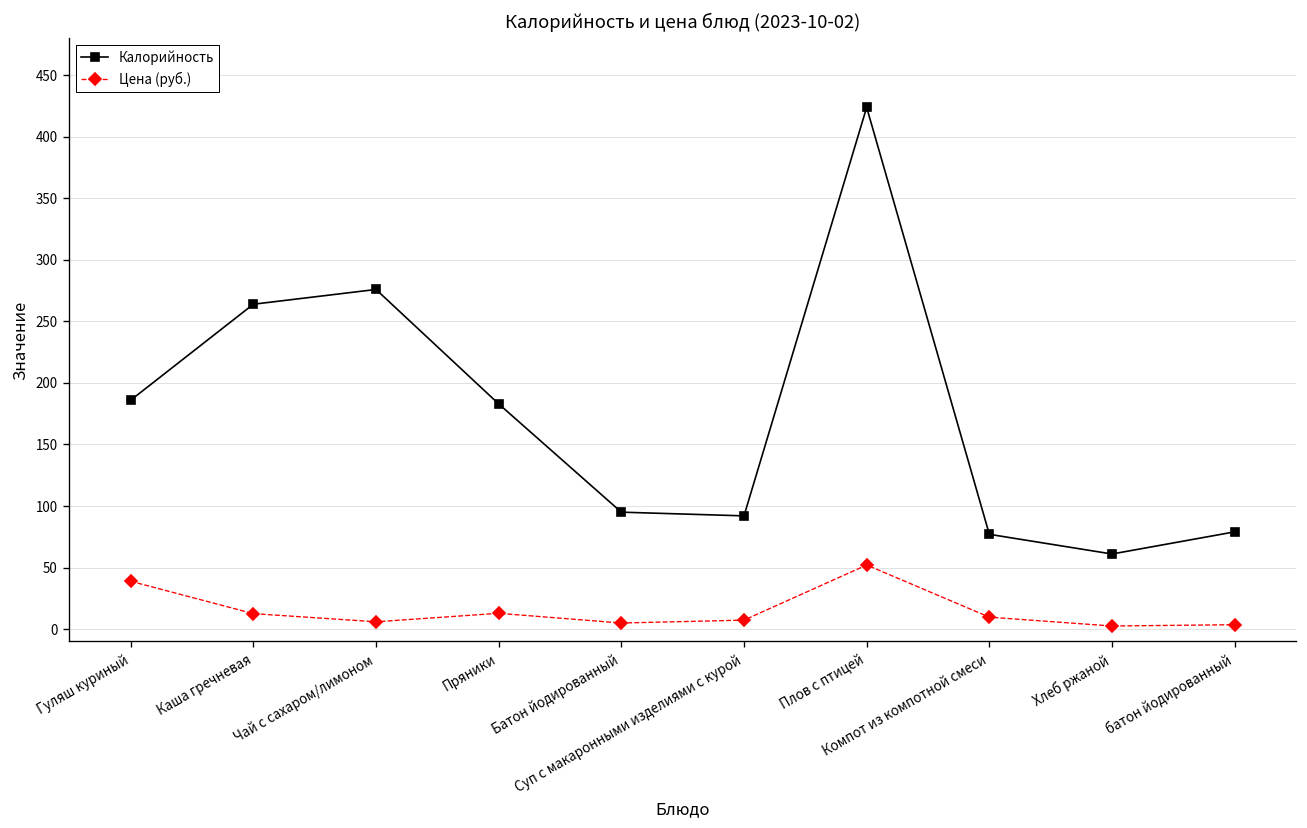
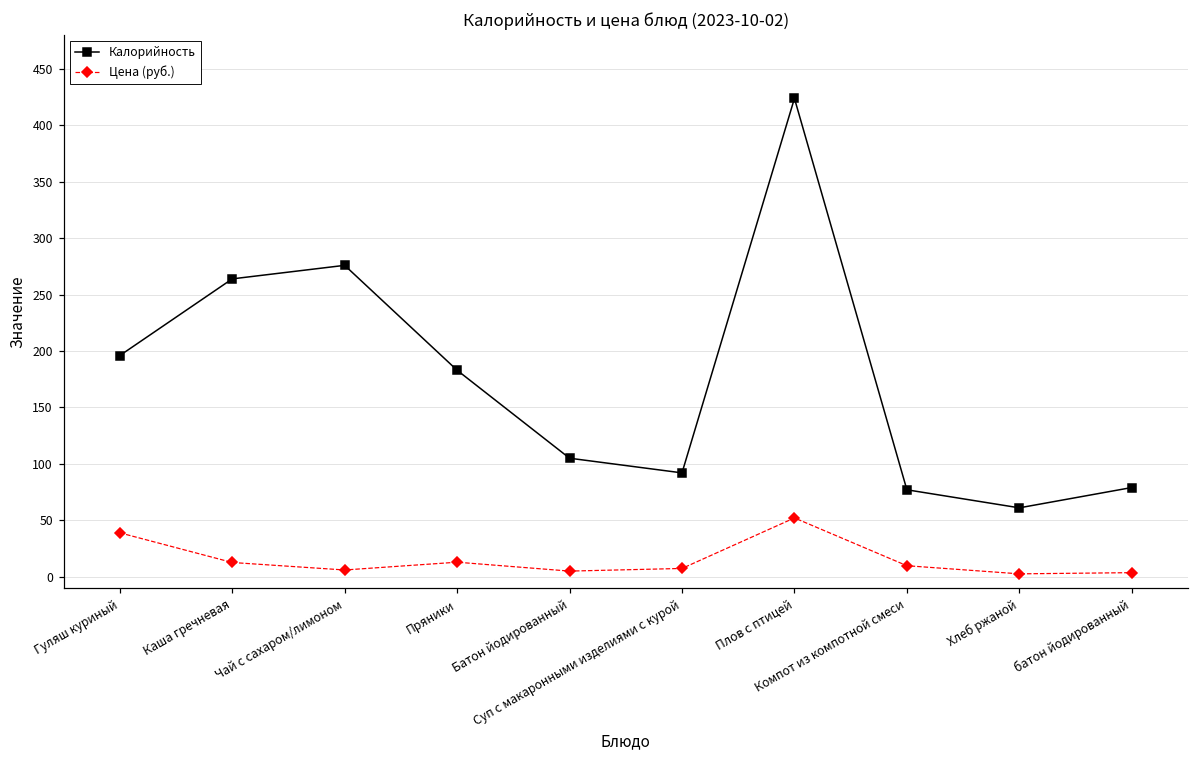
  {
    "Калорийность": {
-     "Гуляш куриный": 186,
+     "Гуляш куриный": 196,
      "Каша гречневая": 264,
      "Чай с сахаром/лимоном": 276,
      "Пряники": 183,
-     "Батон йодированный": 95,
+     "Батон йодированный": 105,
      "Суп с макаронными изделиями с курой": 92,
      "Плов с птицей": 424,
      "Компот из компотной смеси": 77,
      "Хлеб ржаной": 61,
      "батон йодированный": 79
    },
    "Цена (руб.)": {
      "Гуляш куриный": 39,
      "Каша гречневая": 13,
      "Чай с сахаром/лимоном": 6,
      "Пряники": 13,
      "Батон йодированный": 5,
      "Суп с макаронными изделиями с курой": 7,
      "Плов с птицей": 52,
      "Компот из компотной смеси": 10,
      "Хлеб ржаной": 2,
      "батон йодированный": 4
    }
  }
